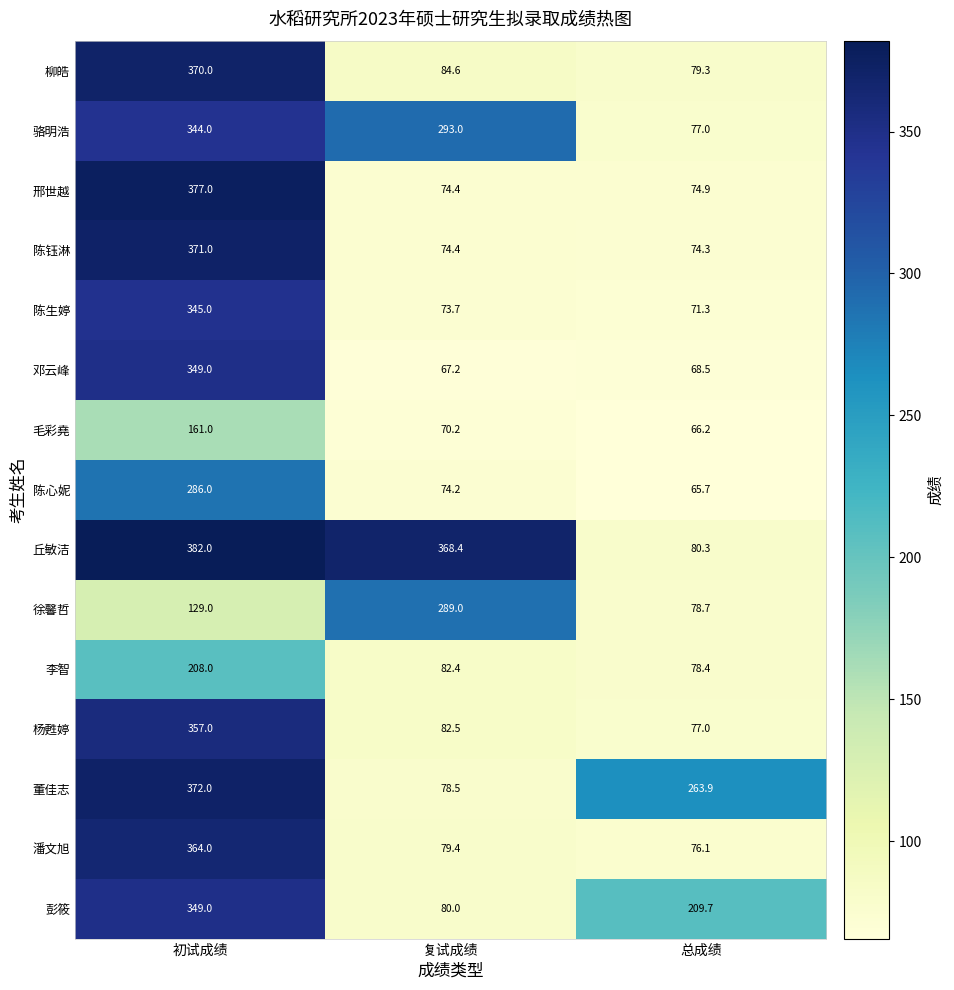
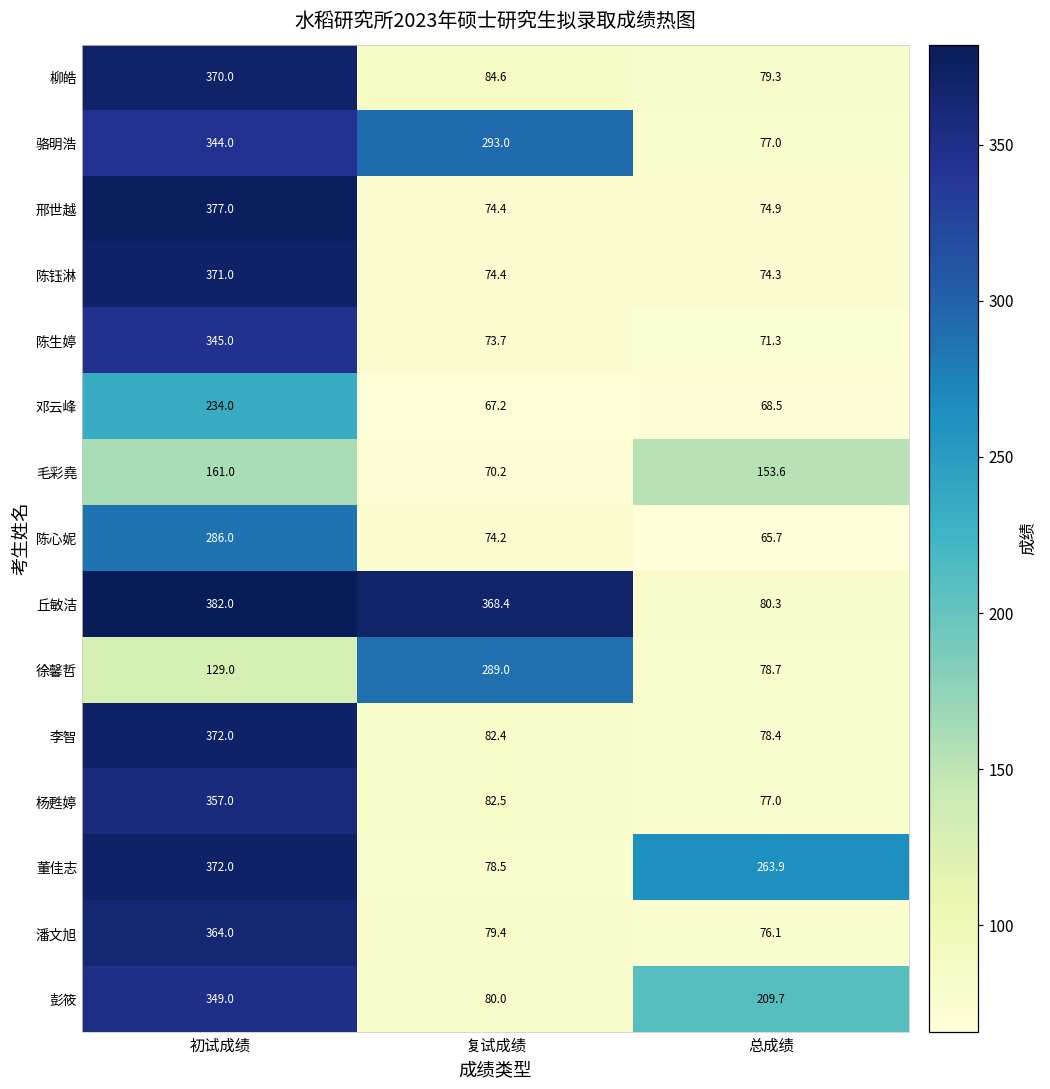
  {
    "柳皓": {
      "初试成绩": 370.0,
      "复试成绩": 84.6,
      "总成绩": 79.3
    },
    "骆明浩": {
      "初试成绩": 344.0,
      "复试成绩": 293.0,
      "总成绩": 77.0
    },
    "邢世越": {
      "初试成绩": 377.0,
      "复试成绩": 74.4,
      "总成绩": 74.9
    },
    "陈钰淋": {
      "初试成绩": 371.0,
      "复试成绩": 74.4,
      "总成绩": 74.3
    },
    "陈生婷": {
      "初试成绩": 345.0,
      "复试成绩": 73.7,
      "总成绩": 71.3
    },
    "邓云峰": {
-     "初试成绩": 349.0,
+     "初试成绩": 234.0,
      "复试成绩": 67.2,
      "总成绩": 68.5
    },
    "毛彩堯": {
      "初试成绩": 161.0,
      "复试成绩": 70.2,
-     "总成绩": 66.2
+     "总成绩": 153.6
    },
    "陈心妮": {
      "初试成绩": 286.0,
      "复试成绩": 74.2,
      "总成绩": 65.7
    },
    "丘敏洁": {
      "初试成绩": 382.0,
      "复试成绩": 368.4,
      "总成绩": 80.3
    },
    "徐馨哲": {
      "初试成绩": 129.0,
      "复试成绩": 289.0,
      "总成绩": 78.7
    },
    "李智": {
-     "初试成绩": 208.0,
+     "初试成绩": 372.0,
      "复试成绩": 82.4,
      "总成绩": 78.4
    },
    "杨甦婷": {
      "初试成绩": 357.0,
      "复试成绩": 82.5,
      "总成绩": 77.0
    },
    "董佳志": {
      "初试成绩": 372.0,
      "复试成绩": 78.5,
      "总成绩": 263.9
    },
    "潘文旭": {
      "初试成绩": 364.0,
      "复试成绩": 79.4,
      "总成绩": 76.1
    },
    "彭筱": {
      "初试成绩": 349.0,
      "复试成绩": 80.0,
      "总成绩": 209.7
    }
  }
